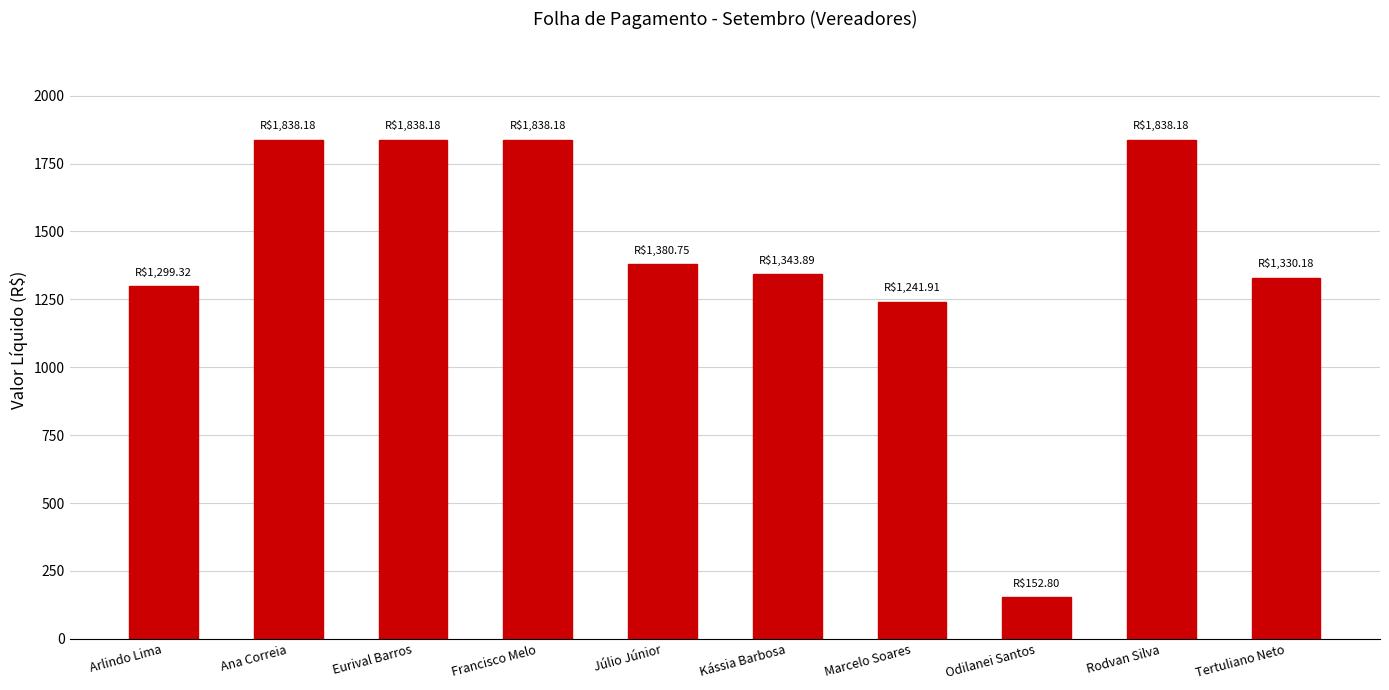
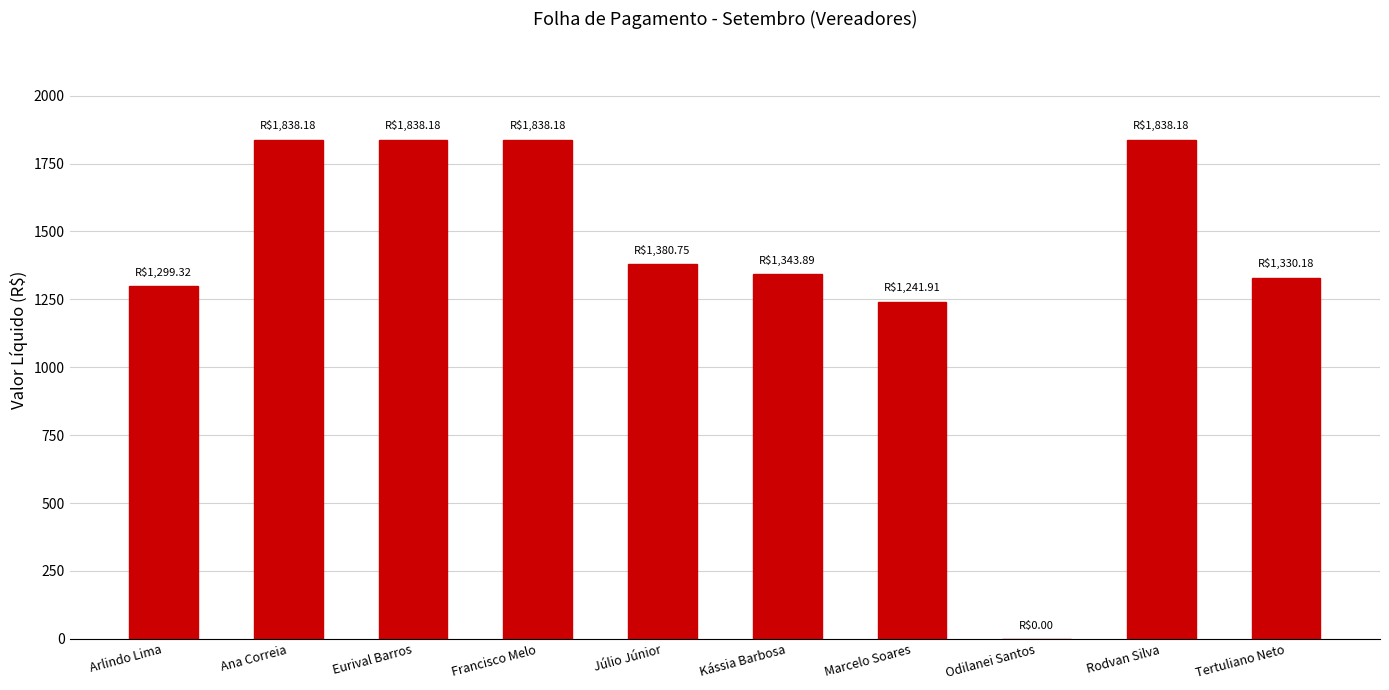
  {
    "Arlindo Lima": "$1,299.32",
    "Ana Correia": "$1,838.18",
    "Eurival Barros": "$1,838.18",
    "Francisco Melo": "$1,838.18",
    "Júlio Júnior": "$1,380.75",
    "Kássia Barbosa": "$1,343.89",
    "Marcelo Soares": "$1,241.91",
-   "Odilanei Santos": "$152.80",
+   "Odilanei Santos": "$0.00",
    "Rodvan Silva": "$1,838.18",
    "Tertuliano Neto": "$1,330.18"
  }
